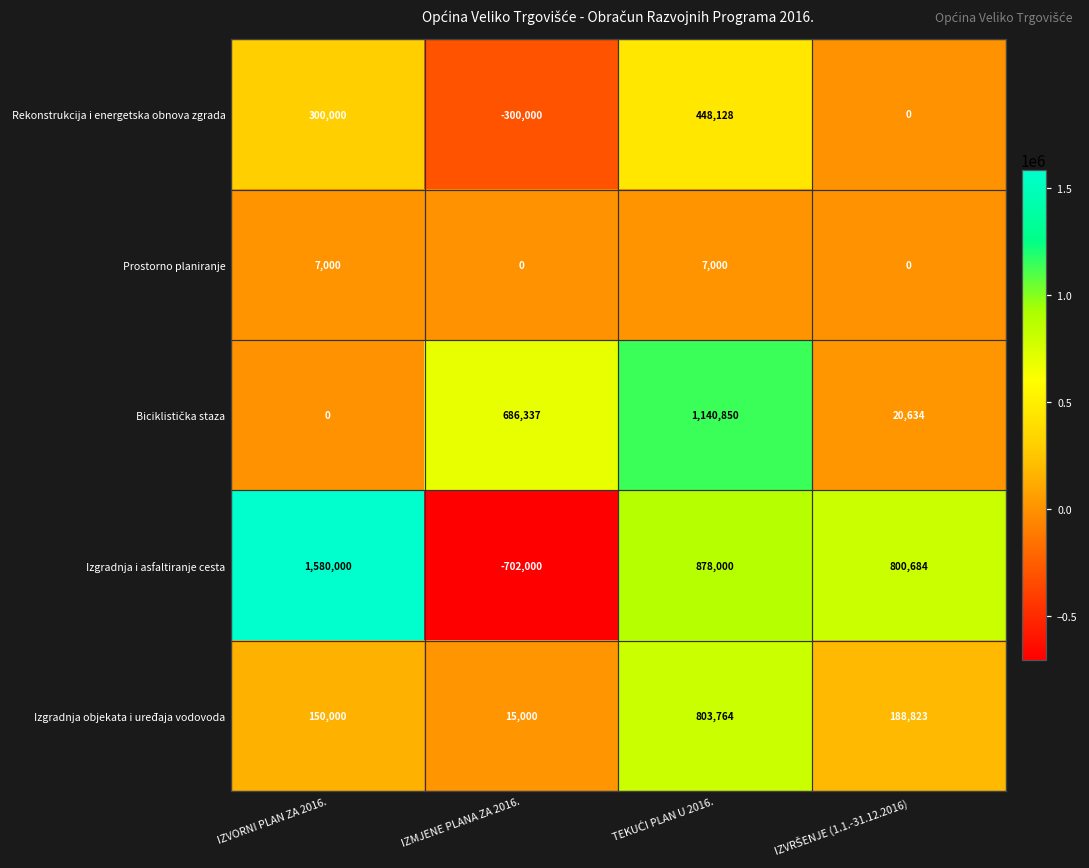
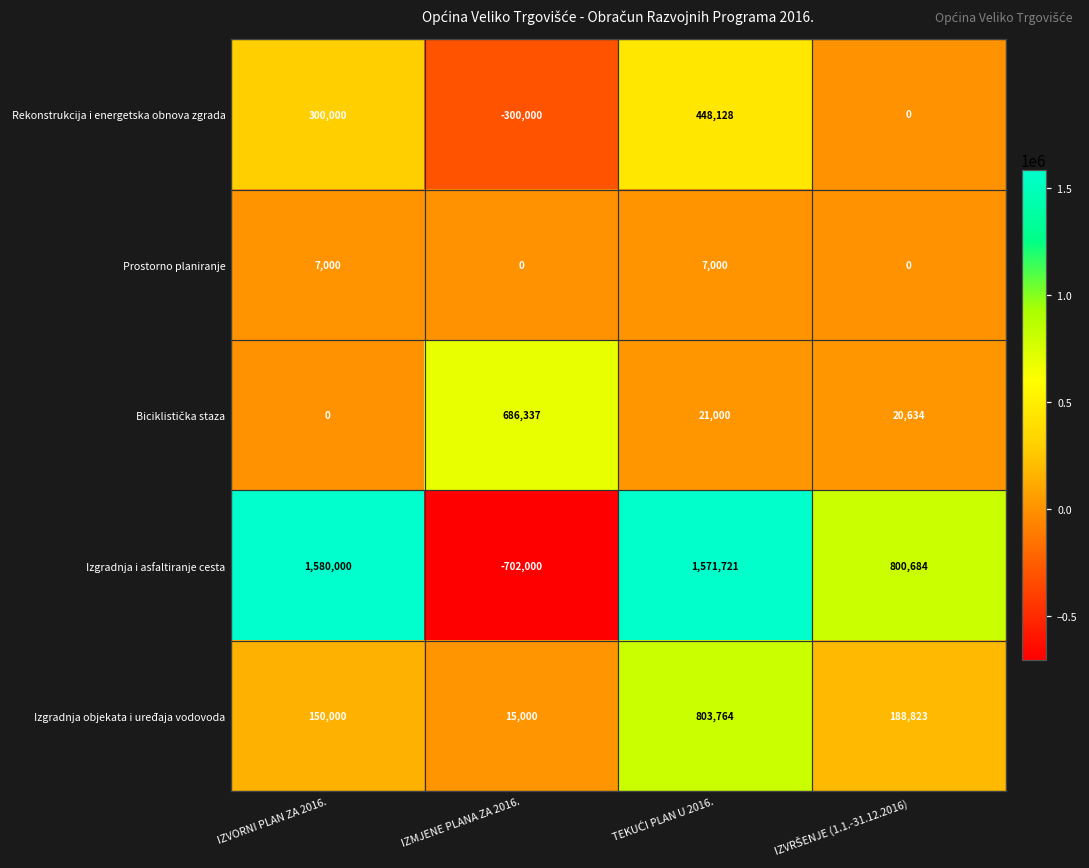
  {
    "Rekonstrukcija i energetska obnova zgrada": {
      "IZVORNI PLAN ZA 2016.": "300,000",
      "IZMJENE PLANA ZA 2016.": "-300,000",
      "TEKUĆI PLAN U 2016.": "448,128",
      "IZVRŠENJE (1.1.-31.12.2016)": "0"
    },
    "Prostorno planiranje": {
      "IZVORNI PLAN ZA 2016.": "7,000",
      "IZMJENE PLANA ZA 2016.": "0",
      "TEKUĆI PLAN U 2016.": "7,000",
      "IZVRŠENJE (1.1.-31.12.2016)": "0"
    },
    "Biciklistička staza": {
      "IZVORNI PLAN ZA 2016.": "0",
      "IZMJENE PLANA ZA 2016.": "686,337",
-     "TEKUĆI PLAN U 2016.": "1,140,850",
+     "TEKUĆI PLAN U 2016.": "21,000",
      "IZVRŠENJE (1.1.-31.12.2016)": "20,634"
    },
    "Izgradnja i asfaltiranje cesta": {
      "IZVORNI PLAN ZA 2016.": "1,580,000",
      "IZMJENE PLANA ZA 2016.": "-702,000",
-     "TEKUĆI PLAN U 2016.": "878,000",
+     "TEKUĆI PLAN U 2016.": "1,571,721",
      "IZVRŠENJE (1.1.-31.12.2016)": "800,684"
    },
    "Izgradnja objekata i uređaja vodovoda": {
      "IZVORNI PLAN ZA 2016.": "150,000",
      "IZMJENE PLANA ZA 2016.": "15,000",
      "TEKUĆI PLAN U 2016.": "803,764",
      "IZVRŠENJE (1.1.-31.12.2016)": "188,823"
    }
  }
